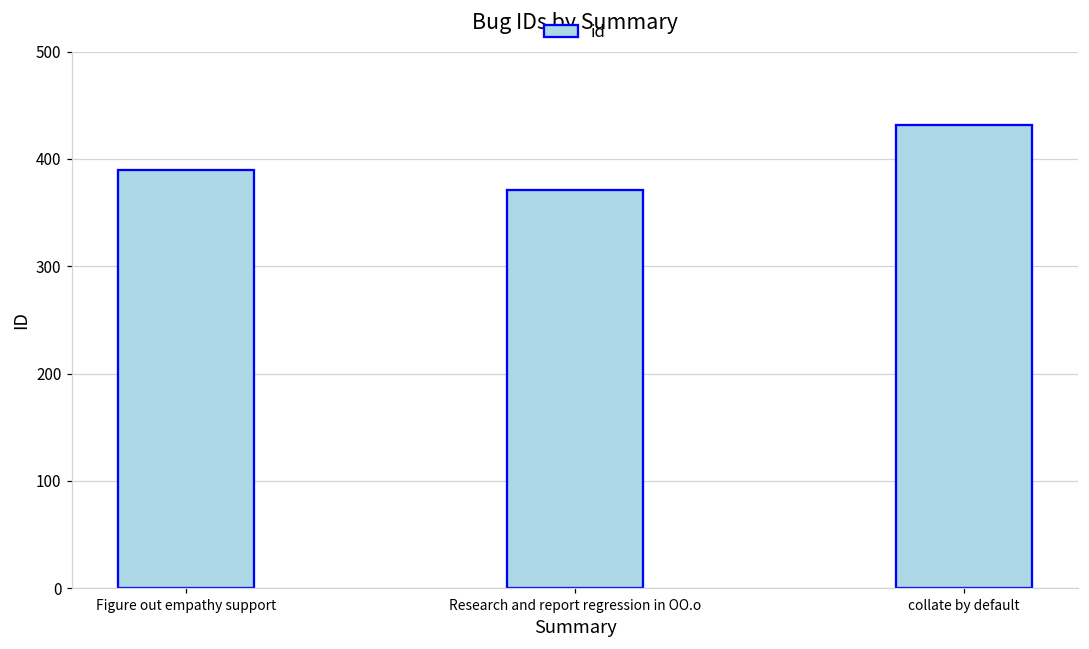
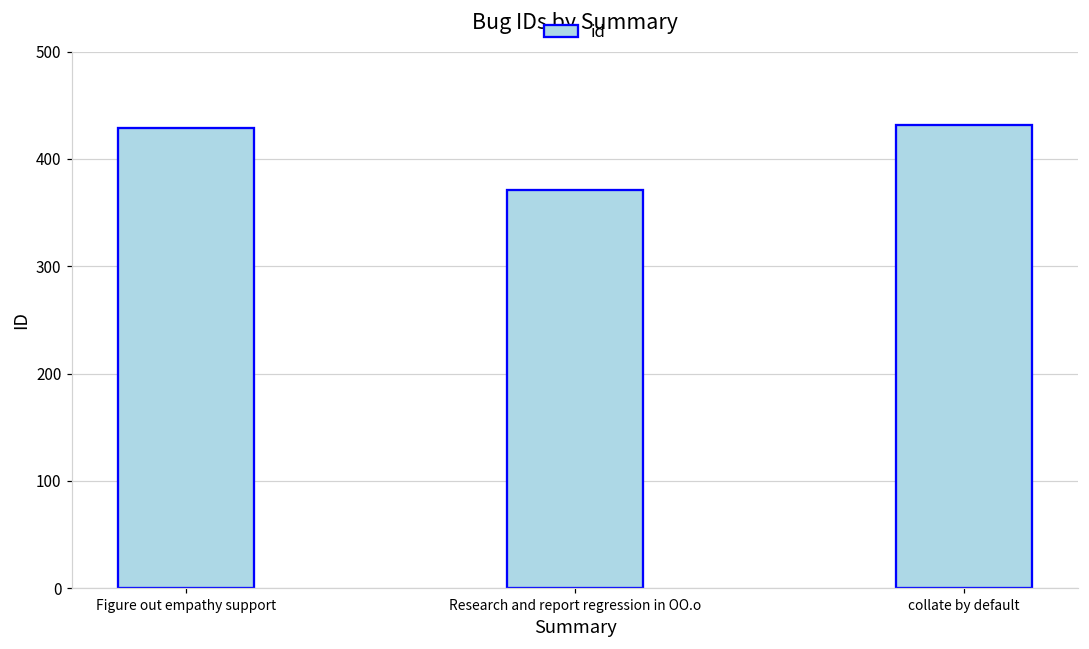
  {
-   "Figure out empathy support": 390,
+   "Figure out empathy support": 430,
    "Research and report regression in OO.o": 370,
    "collate by default": 430
  }
